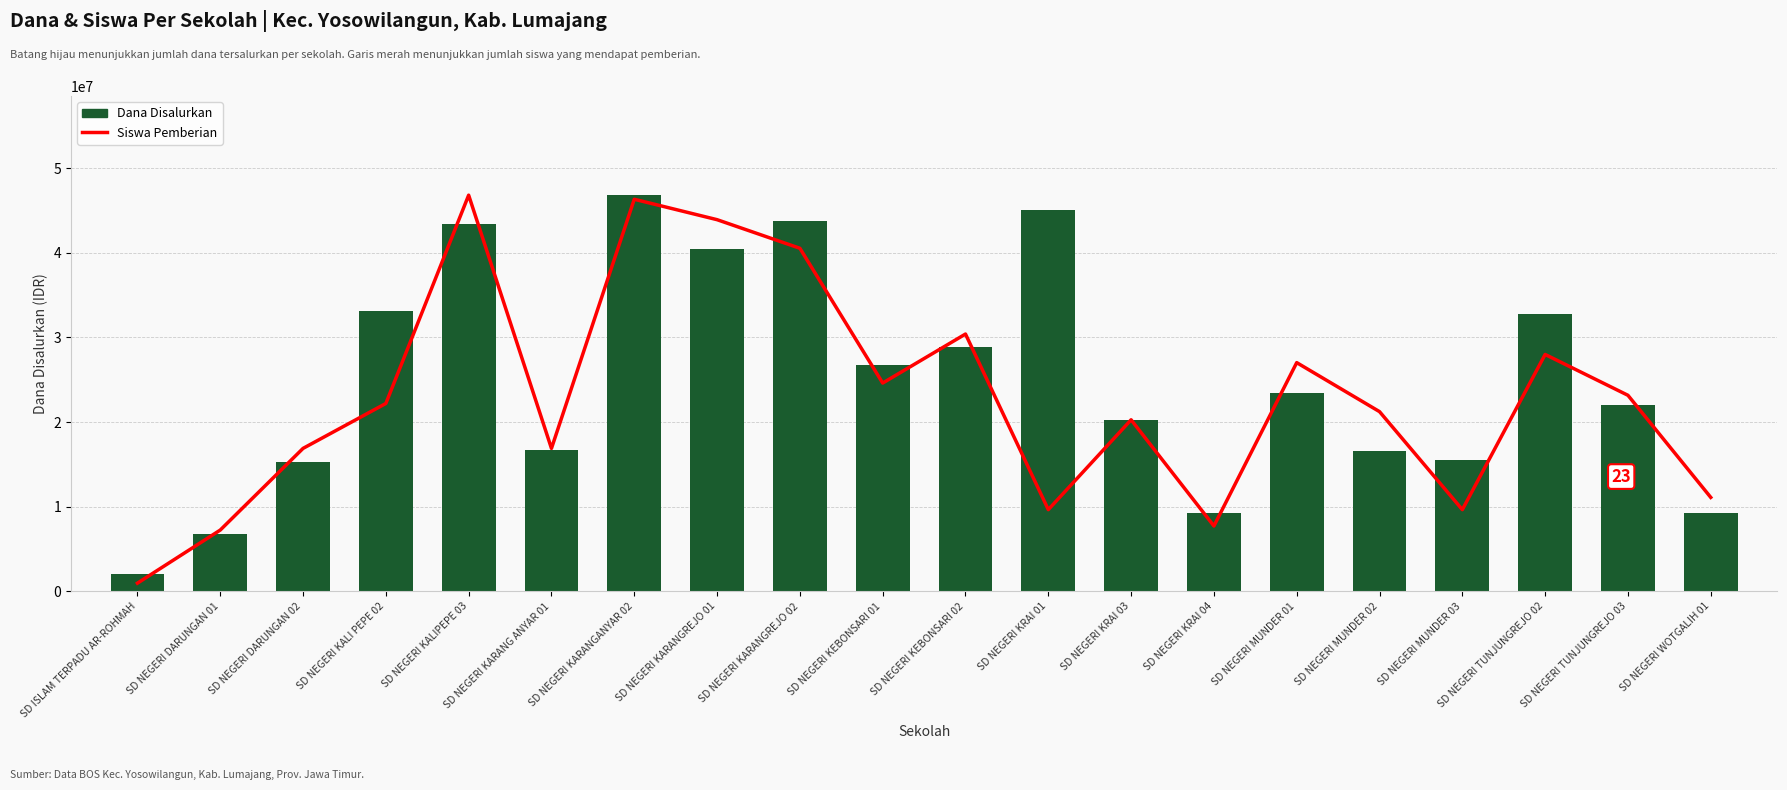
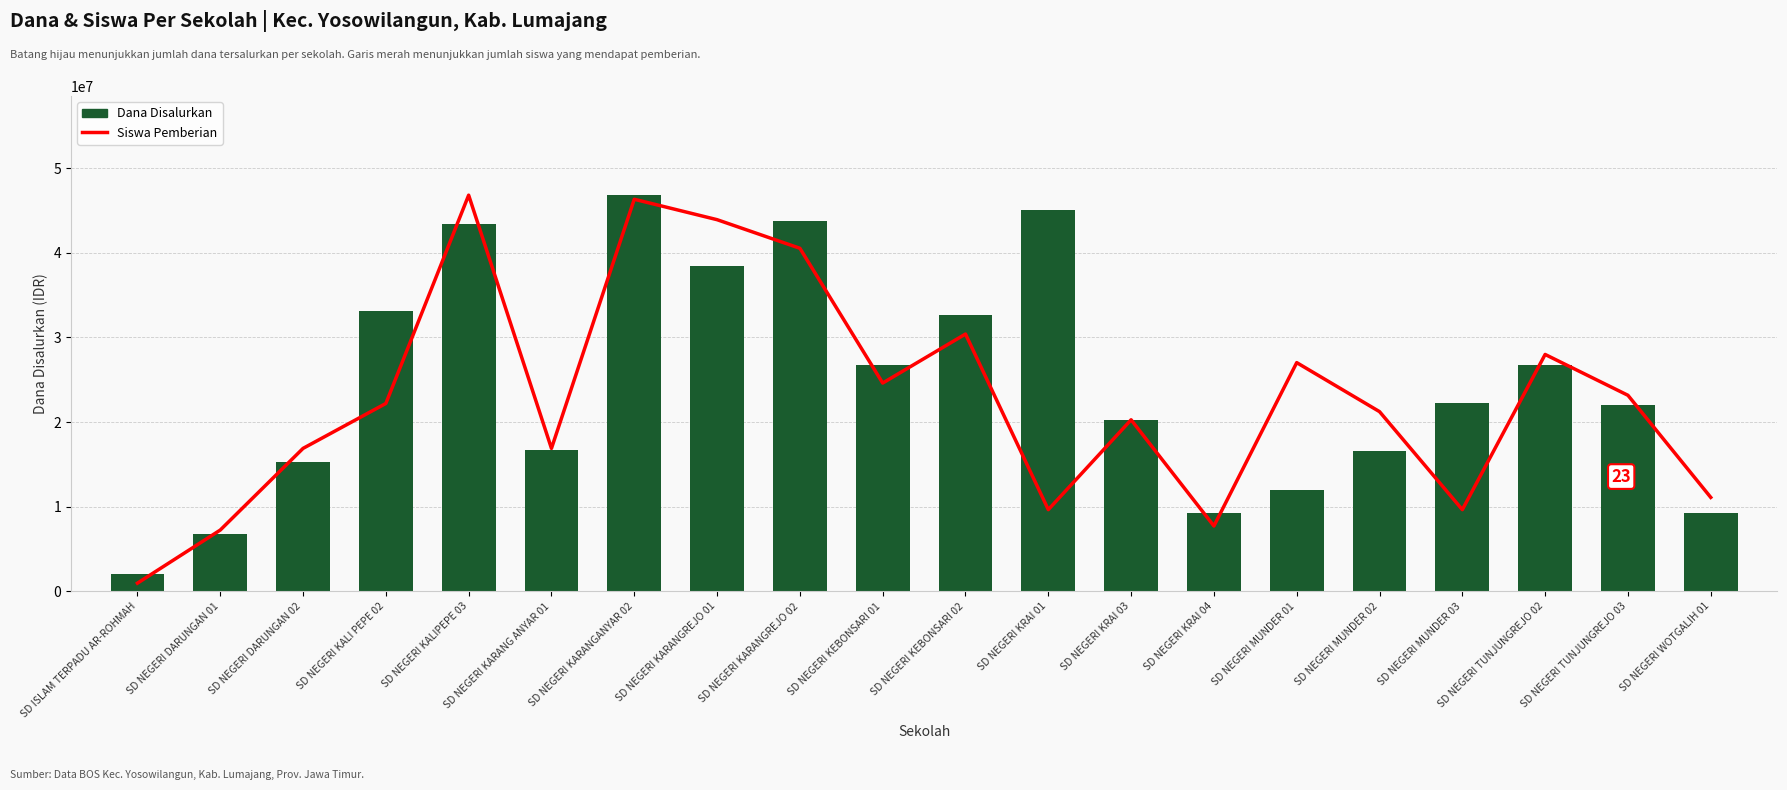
  {
    "Dana Disalurkan": {
      "SD ISLAM TERPADU AR-ROHMAH": 2000000,
      "SD NEGERI DARUNGAN 01": 7000000,
      "SD NEGERI DARUNGAN 02": 15000000,
      "SD NEGERI KALI PEPE 02": 33000000,
      "SD NEGERI KALIPEPE 03": 43000000,
      "SD NEGERI KARANG ANYAR 01": 17000000,
      "SD NEGERI KARANGANYAR 02": 47000000,
-     "SD NEGERI KARANGREJO 01": 41000000,
+     "SD NEGERI KARANGREJO 01": 38000000,
      "SD NEGERI KARANGREJO 02": 44000000,
      "SD NEGERI KEBONSARI 01": 27000000,
-     "SD NEGERI KEBONSARI 02": 29000000,
+     "SD NEGERI KEBONSARI 02": 33000000,
      "SD NEGERI KRAI 01": 45000000,
      "SD NEGERI KRAI 03": 20000000,
      "SD NEGERI KRAI 04": 9000000,
-     "SD NEGERI MUNDER 01": 23000000,
+     "SD NEGERI MUNDER 01": 12000000,
      "SD NEGERI MUNDER 02": 17000000,
-     "SD NEGERI MUNDER 03": 16000000,
-     "SD NEGERI TUNJUNGREJO 02": 33000000,
+     "SD NEGERI MUNDER 03": 22000000,
+     "SD NEGERI TUNJUNGREJO 02": 27000000,
      "SD NEGERI WOTGALIH 01": 9000000
    }
  }
